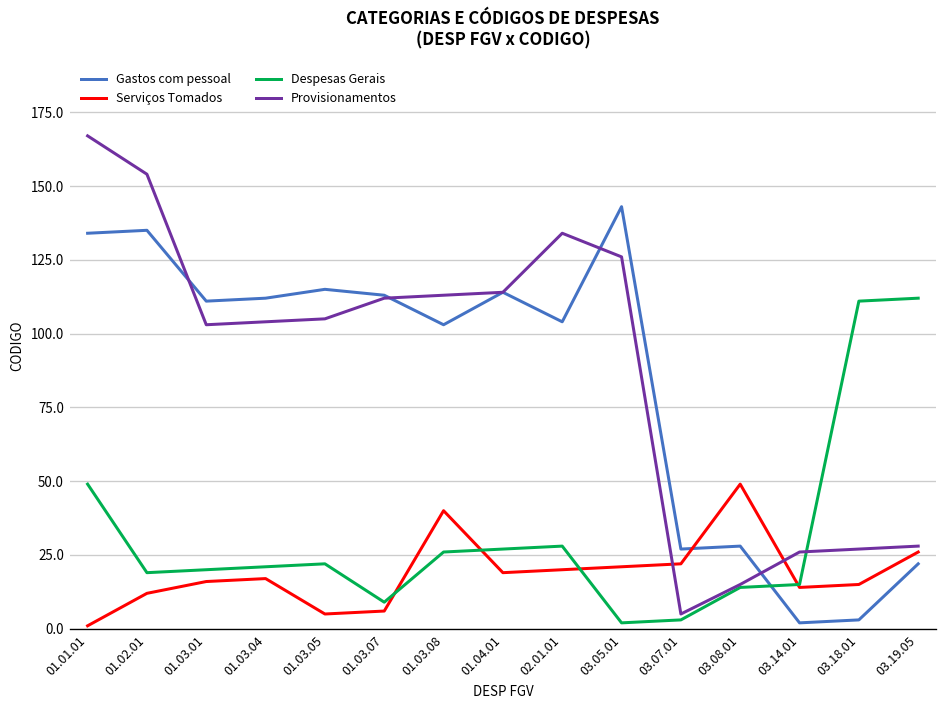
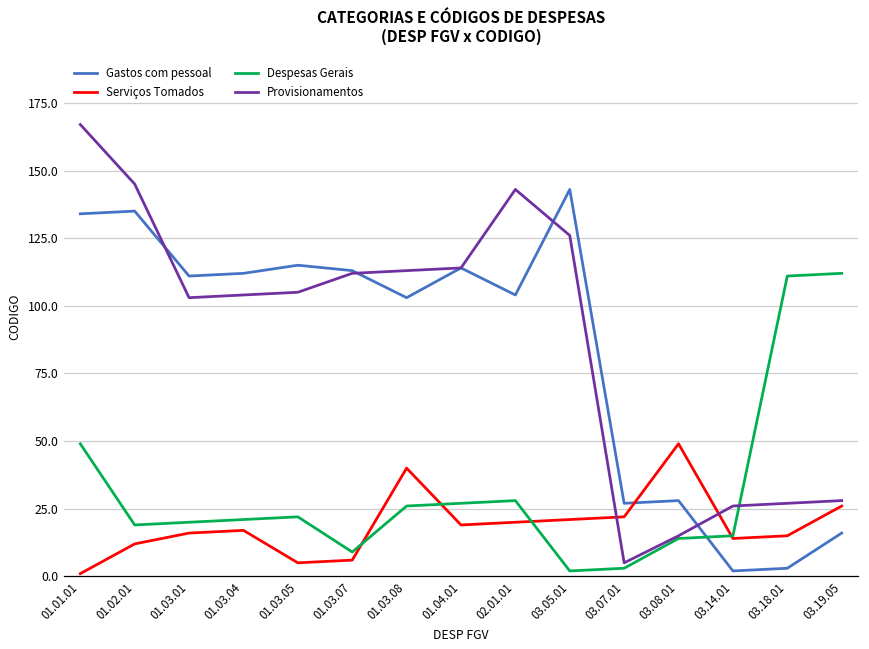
  {
    "Gastos com pessoal": {
      "01.01.01": 134,
      "01.02.01": 135,
      "01.03.01": 111,
      "01.03.04": 112,
      "01.03.05": 115,
      "01.03.08": 103,
      "02.01.01": 104,
      "03.05.01": 143,
      "03.07.01": 27,
      "03.08.01": 28,
      "03.14.01": 2,
      "03.18.01": 3,
-     "03.19.05": 22
+     "03.19.05": 16
    },
    "Serviços Tomados": {
      "01.01.01": 1,
      "01.02.01": 12,
      "01.03.01": 16,
      "01.03.04": 17,
      "01.03.05": 5,
      "01.03.07": 6,
      "01.03.08": 40,
      "01.04.01": 19,
      "02.01.01": 20,
      "03.05.01": 21,
      "03.07.01": 22,
      "03.08.01": 49,
      "03.18.01": 15,
      "03.19.05": 26
    },
    "Despesas Gerais": {
      "01.01.01": 49,
      "01.02.01": 19,
      "01.03.01": 20,
      "01.03.04": 21,
      "01.03.05": 22,
      "01.03.07": 9,
      "01.03.08": 26,
      "01.04.01": 27,
      "02.01.01": 28,
      "03.05.01": 2,
      "03.07.01": 3,
      "03.18.01": 111,
      "03.19.05": 112
    },
    "Provisionamentos": {
      "01.01.01": 167,
-     "01.02.01": 154,
+     "01.02.01": 145,
      "01.03.01": 103,
      "01.03.04": 104,
      "01.03.05": 105,
      "01.03.08": 113,
-     "02.01.01": 134,
+     "02.01.01": 143,
      "03.05.01": 126,
      "03.07.01": 5,
      "03.14.01": 26,
      "03.18.01": 27,
      "03.19.05": 28
    }
  }
